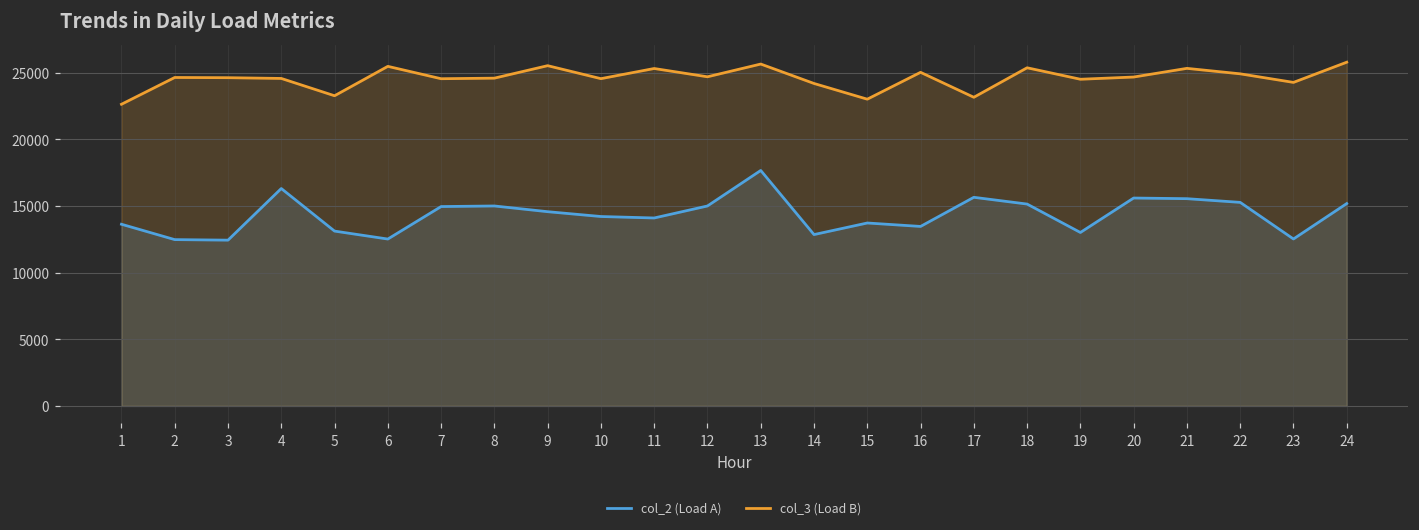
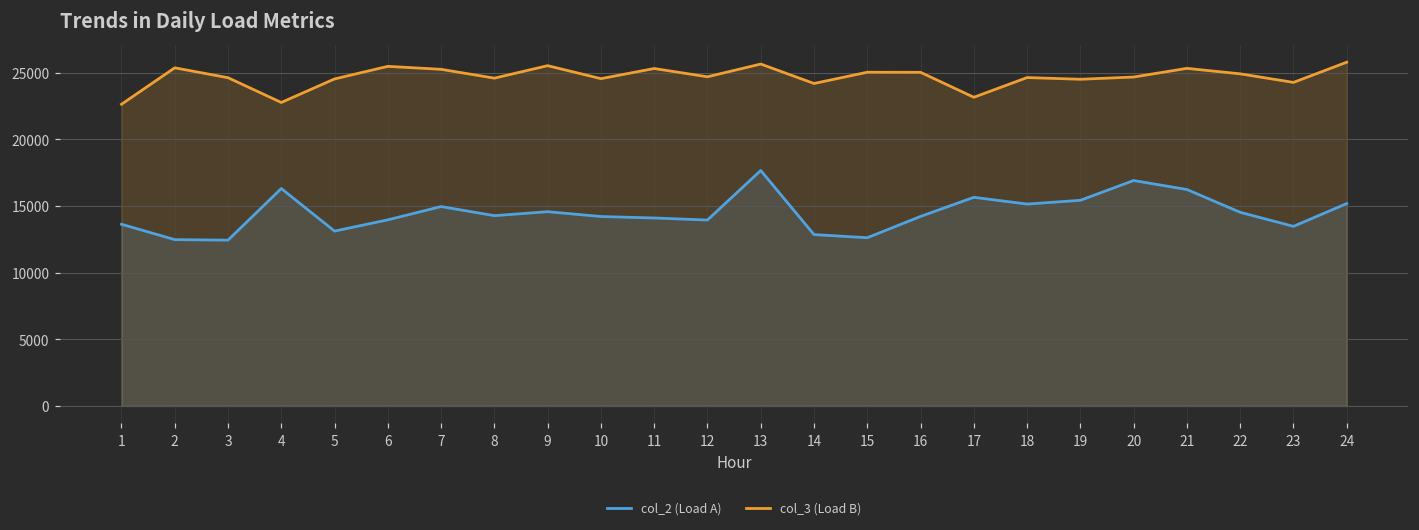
  {
    "col_2 (Load A)": {
      "1": 13600,
      "2": 12500,
      "3": 12400,
      "4": 16300,
      "5": 13100,
-     "6": 12500,
+     "6": 14000,
      "7": 15000,
-     "8": 15000,
+     "8": 14300,
      "9": 14600,
      "10": 14200,
      "11": 14100,
-     "12": 15000,
+     "12": 13900,
      "13": 17700,
      "14": 12900,
-     "15": 13700,
-     "16": 13500,
+     "15": 12600,
+     "16": 14200,
      "17": 15600,
      "18": 15100,
-     "19": 13000,
-     "20": 15600,
-     "21": 15500,
-     "22": 15300,
-     "23": 12500,
+     "19": 15400,
+     "20": 16900,
+     "21": 16200,
+     "22": 14500,
+     "23": 13500,
      "24": 15200
    },
    "col_3 (Load B)": {
      "1": 22600,
-     "2": 24600,
+     "2": 25400,
      "3": 24600,
-     "4": 24600,
-     "5": 23300,
+     "4": 22800,
+     "5": 24500,
      "6": 25500,
-     "7": 24500,
+     "7": 25200,
      "8": 24600,
      "9": 25500,
      "10": 24500,
      "11": 25300,
      "12": 24700,
      "13": 25600,
      "14": 24200,
-     "15": 23000,
+     "15": 25000,
      "16": 25000,
      "17": 23200,
-     "18": 25400,
+     "18": 24600,
      "19": 24500,
      "20": 24700,
      "21": 25300,
      "22": 24900,
      "23": 24300,
      "24": 25800
    }
  }
